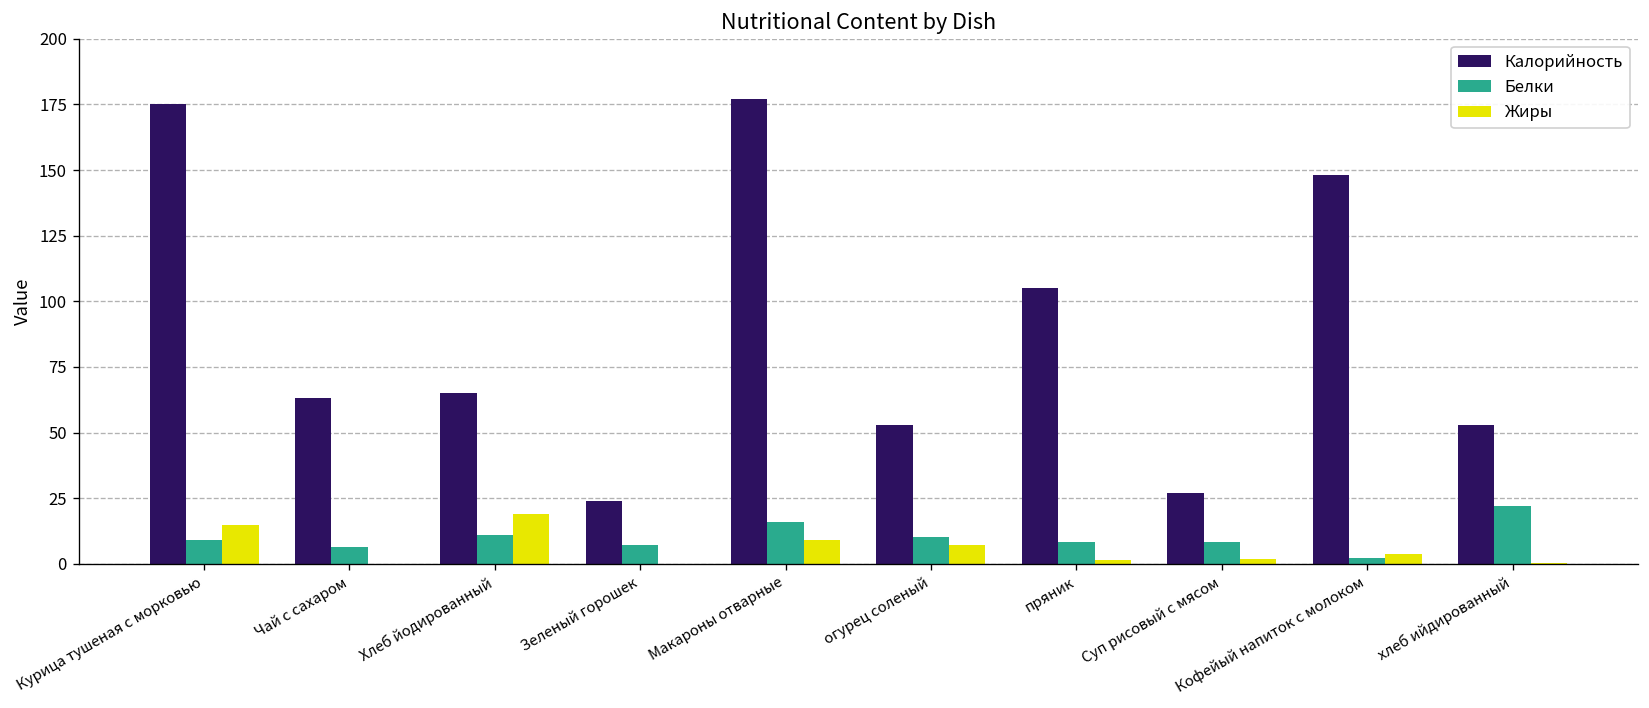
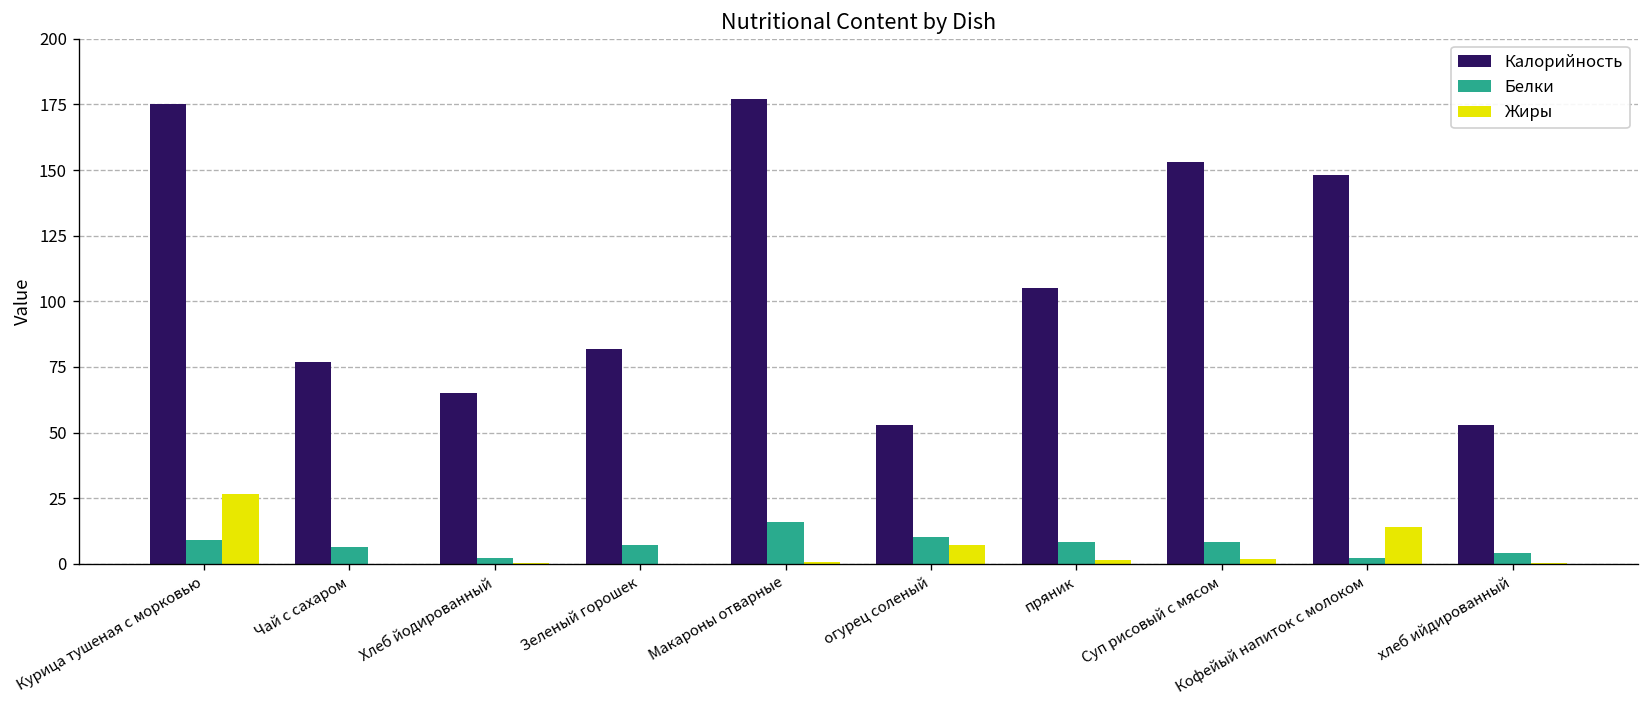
  {
    "Калорийность": {
      "Курица тушеная с морковью": 175,
-     "Чай с сахаром": 63,
+     "Чай с сахаром": 77,
      "Хлеб йодированный": 65,
-     "Зеленый горошек": 24,
+     "Зеленый горошек": 82,
      "Макароны отварные": 177,
      "огурец соленый": 53,
      "пряник": 105,
-     "Суп рисовый с мясом": 27,
+     "Суп рисовый с мясом": 153,
      "Кофейый напиток с молоком": 148,
      "хлеб ийдированный": 53
    },
    "Белки": {
      "Курица тушеная с морковью": 9,
      "Чай с сахаром": 7,
-     "Хлеб йодированный": 11,
+     "Хлеб йодированный": 2,
      "Зеленый горошек": 7,
      "Макароны отварные": 16,
      "огурец соленый": 10,
      "пряник": 8,
      "Суп рисовый с мясом": 8,
      "Кофейый напиток с молоком": 2,
-     "хлеб ийдированный": 22
+     "хлеб ийдированный": 4
    },
    "Жиры": {
-     "Курица тушеная с морковью": 15,
+     "Курица тушеная с морковью": 27,
      "Чай с сахаром": 0,
-     "Хлеб йодированный": 19,
-     "Макароны отварные": 9,
+     "Хлеб йодированный": 0,
+     "Макароны отварные": 1,
      "огурец соленый": 7,
      "пряник": 2,
      "Суп рисовый с мясом": 2,
-     "Кофейый напиток с молоком": 4
+     "Кофейый напиток с молоком": 14
    }
  }
